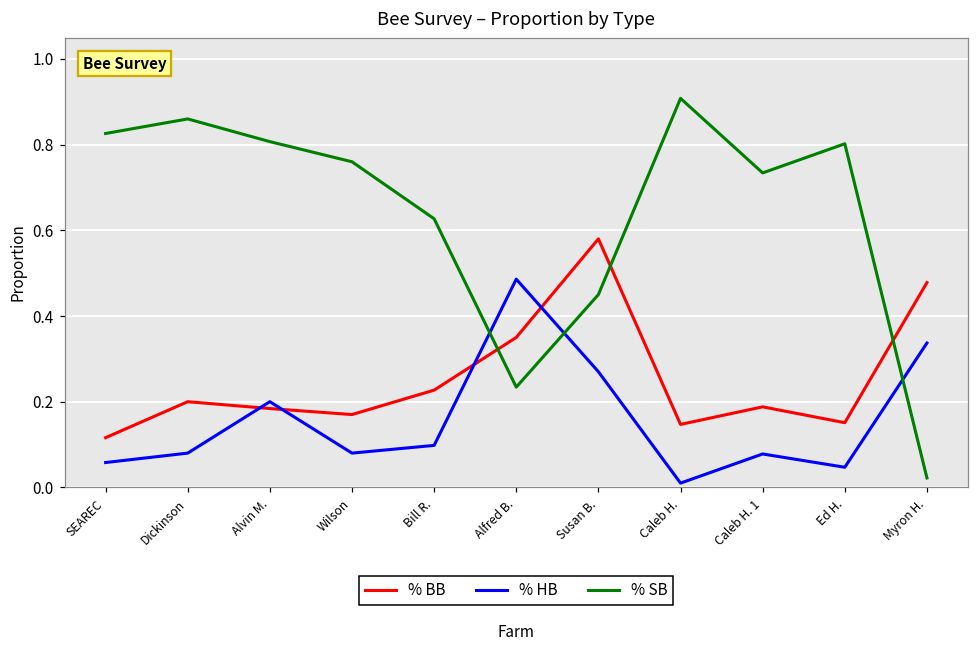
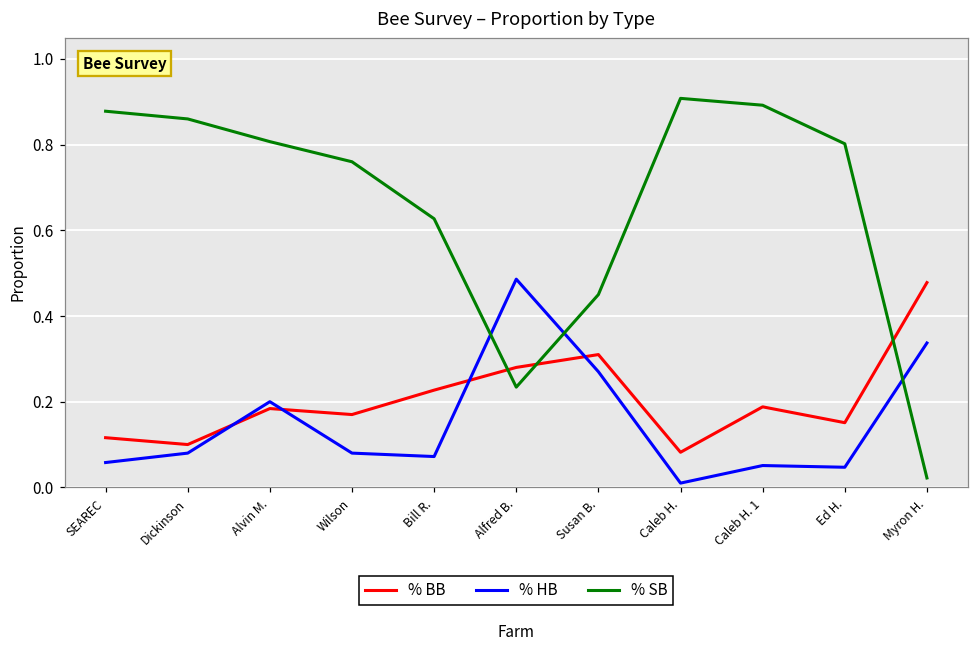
  {
    "% BB": {
      "SEAREC": 0.12,
-     "Dickinson": 0.2,
+     "Dickinson": 0.1,
      "Alvin M.": 0.18,
      "Wilson": 0.17,
      "Bill R.": 0.23,
-     "Alfred B.": 0.35,
-     "Susan B.": 0.58,
-     "Caleb H.": 0.15,
+     "Alfred B.": 0.28,
+     "Susan B.": 0.31,
+     "Caleb H.": 0.08,
      "Caleb H. 1": 0.19,
      "Ed H.": 0.15,
      "Myron H.": 0.48
    },
    "% HB": {
      "SEAREC": 0.06,
      "Dickinson": 0.08,
      "Alvin M.": 0.20,
      "Wilson": 0.08,
-     "Bill R.": 0.10,
+     "Bill R.": 0.07,
      "Alfred B.": 0.49,
      "Susan B.": 0.27,
      "Caleb H.": 0.01,
-     "Caleb H. 1": 0.08,
+     "Caleb H. 1": 0.05,
      "Ed H.": 0.05,
      "Myron H.": 0.34
    },
    "% SB": {
-     "SEAREC": 0.83,
+     "SEAREC": 0.88,
      "Dickinson": 0.86,
      "Alvin M.": 0.81,
      "Wilson": 0.76,
      "Bill R.": 0.63,
      "Alfred B.": 0.23,
      "Susan B.": 0.45,
      "Caleb H.": 0.91,
-     "Caleb H. 1": 0.73,
+     "Caleb H. 1": 0.89,
      "Ed H.": 0.80,
      "Myron H.": 0.02
    }
  }
